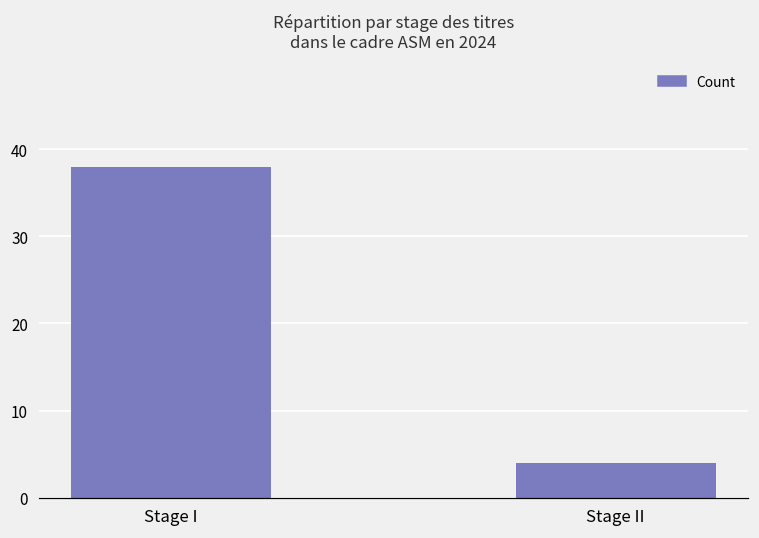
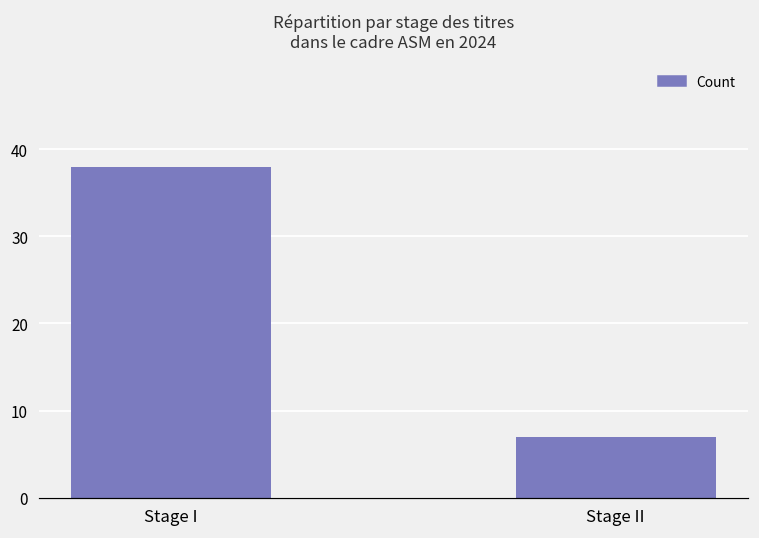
  {
    "Stage I": 38,
-   "Stage II": 4
+   "Stage II": 7
  }
